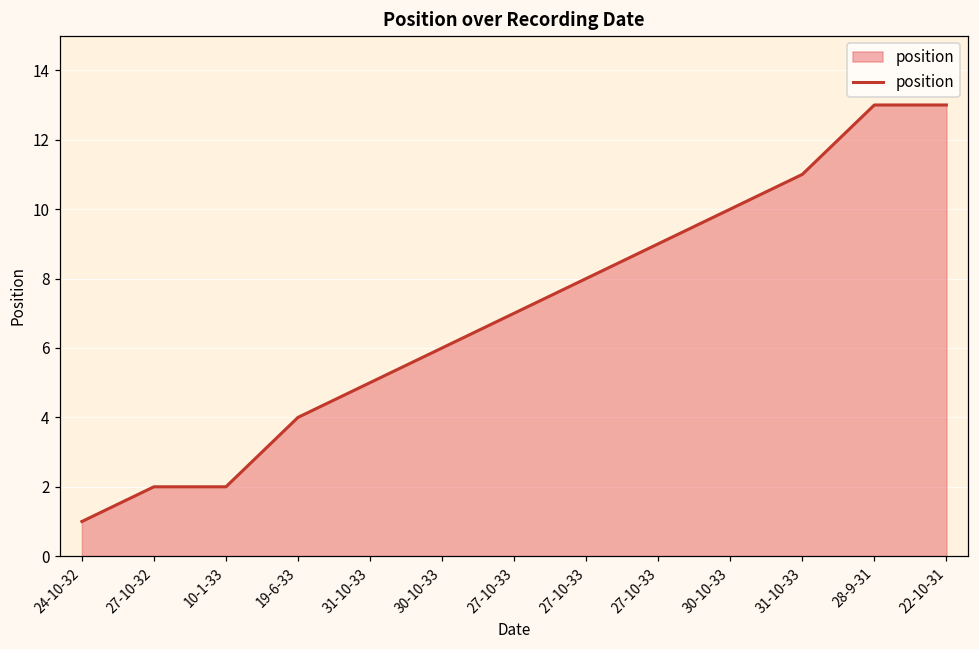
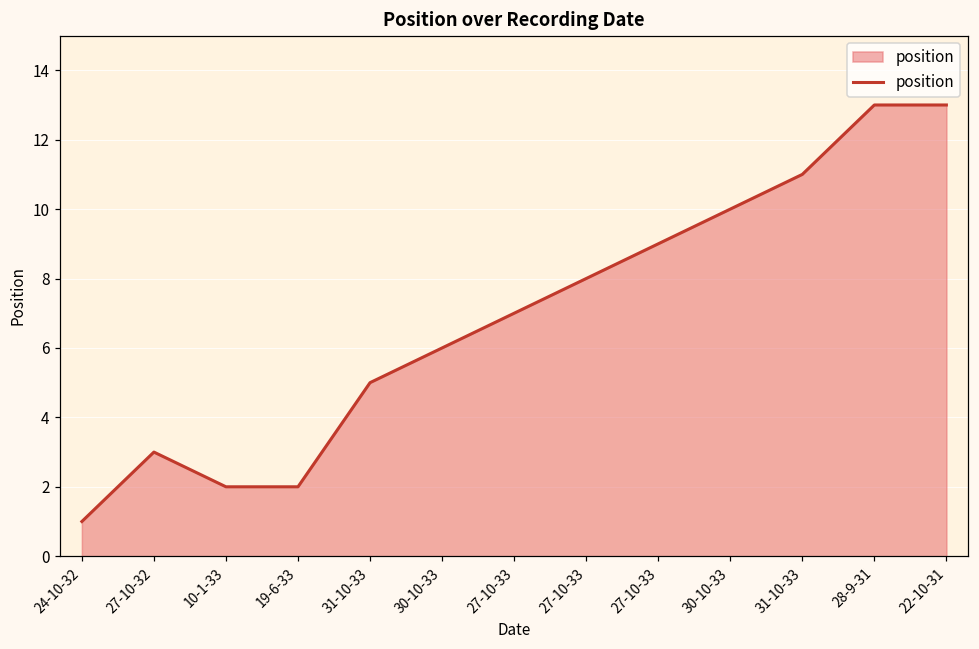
  {
    "24-10-32": 1,
-   "27-10-32": 2,
+   "27-10-32": 3,
    "10-1-33": 2,
-   "19-6-33": 4,
+   "19-6-33": 2,
    "28-9-31": 13,
    "22-10-31": 13
  }
